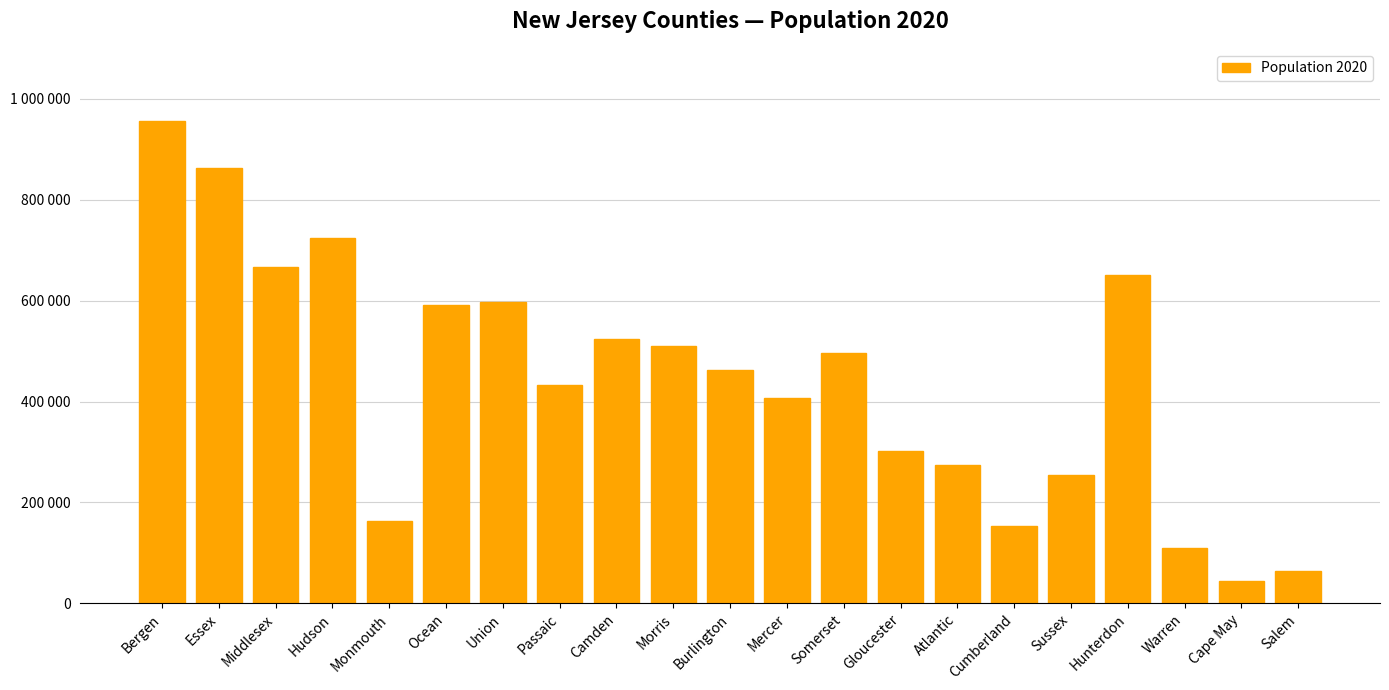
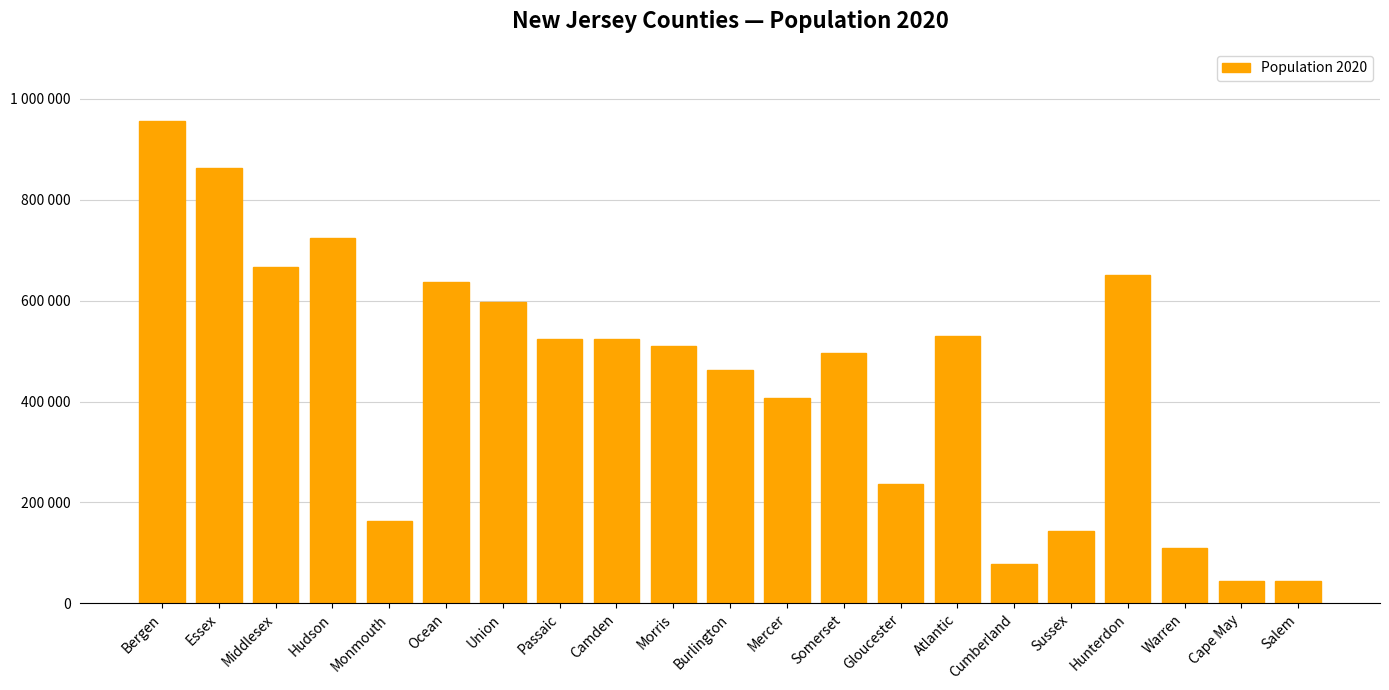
  {
    "Bergen": 960000,
    "Essex": 860000,
    "Middlesex": 670000,
    "Hudson": 720000,
    "Monmouth": 160000,
-   "Ocean": 590000,
+   "Ocean": 640000,
    "Union": 600000,
-   "Passaic": 430000,
+   "Passaic": 520000,
    "Camden": 520000,
    "Morris": 510000,
    "Burlington": 460000,
    "Mercer": 410000,
    "Somerset": 500000,
-   "Gloucester": 300000,
-   "Atlantic": 270000,
-   "Cumberland": 150000,
-   "Sussex": 250000,
+   "Gloucester": 240000,
+   "Atlantic": 530000,
+   "Cumberland": 80000,
+   "Sussex": 140000,
    "Hunterdon": 650000,
    "Warren": 110000,
    "Cape May": 40000,
-   "Salem": 60000
+   "Salem": 40000
  }
